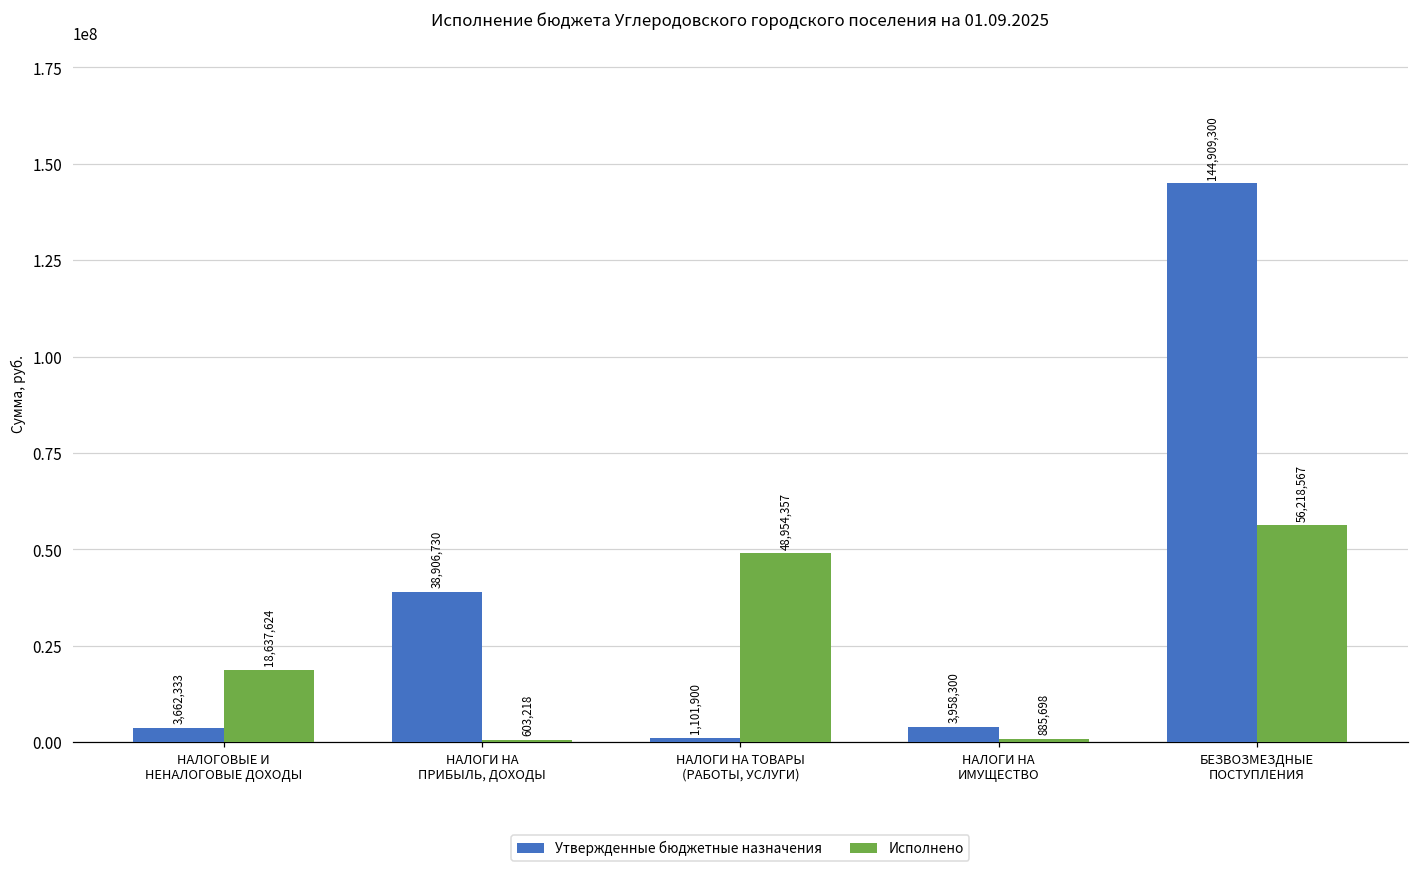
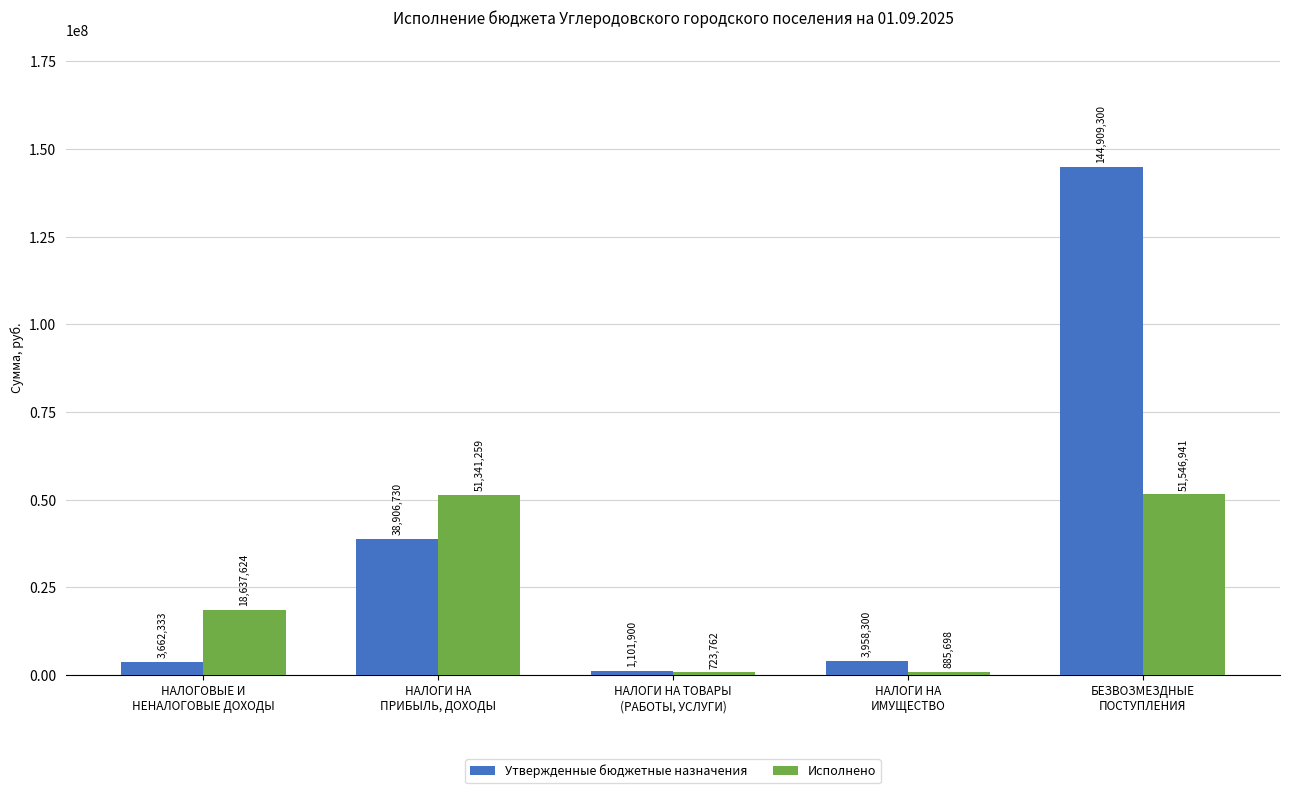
  {
    "Утвержденные бюджетные назначения": {
      "НАЛОГОВЫЕ И НЕНАЛОГОВЫЕ ДОХОДЫ": "3,662,333",
      "НАЛОГИ НА ПРИБЫЛЬ, ДОХОДЫ": "38,906,730",
      "НАЛОГИ НА ТОВАРЫ (РАБОТЫ, УСЛУГИ)": "1,101,900",
      "НАЛОГИ НА ИМУЩЕСТВО": "3,958,300",
      "БЕЗВОЗМЕЗДНЫЕ ПОСТУПЛЕНИЯ": "144,909,300"
    },
    "Исполнено": {
      "НАЛОГОВЫЕ И НЕНАЛОГОВЫЕ ДОХОДЫ": "18,637,624",
-     "НАЛОГИ НА ПРИБЫЛЬ, ДОХОДЫ": "603,218",
-     "НАЛОГИ НА ТОВАРЫ (РАБОТЫ, УСЛУГИ)": "48,954,357",
+     "НАЛОГИ НА ПРИБЫЛЬ, ДОХОДЫ": "51,341,259",
+     "НАЛОГИ НА ТОВАРЫ (РАБОТЫ, УСЛУГИ)": "723,762",
      "НАЛОГИ НА ИМУЩЕСТВО": "885,698",
-     "БЕЗВОЗМЕЗДНЫЕ ПОСТУПЛЕНИЯ": "56,218,567"
+     "БЕЗВОЗМЕЗДНЫЕ ПОСТУПЛЕНИЯ": "51,546,941"
    }
  }
